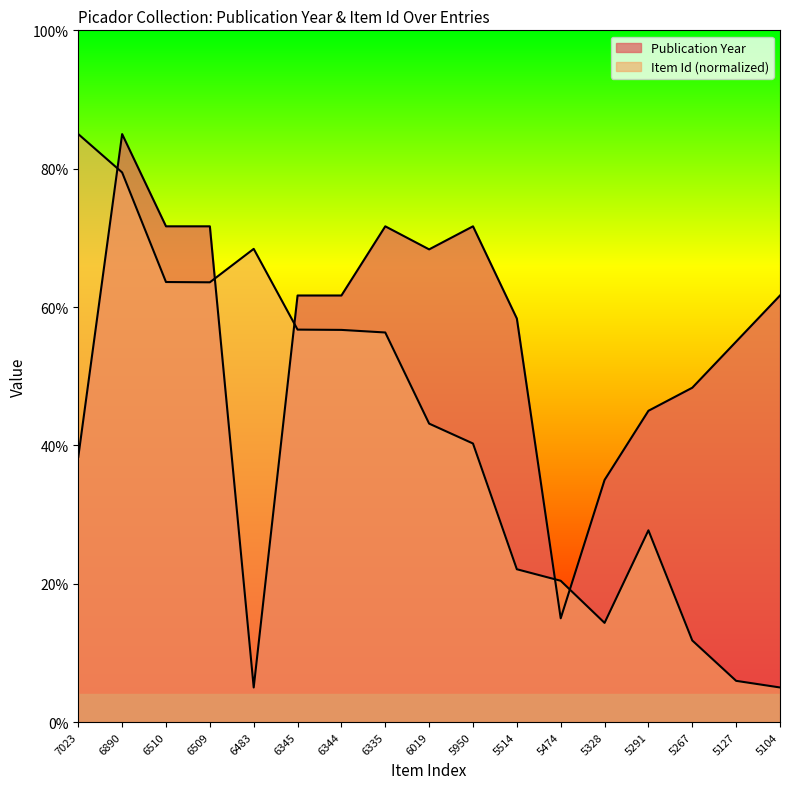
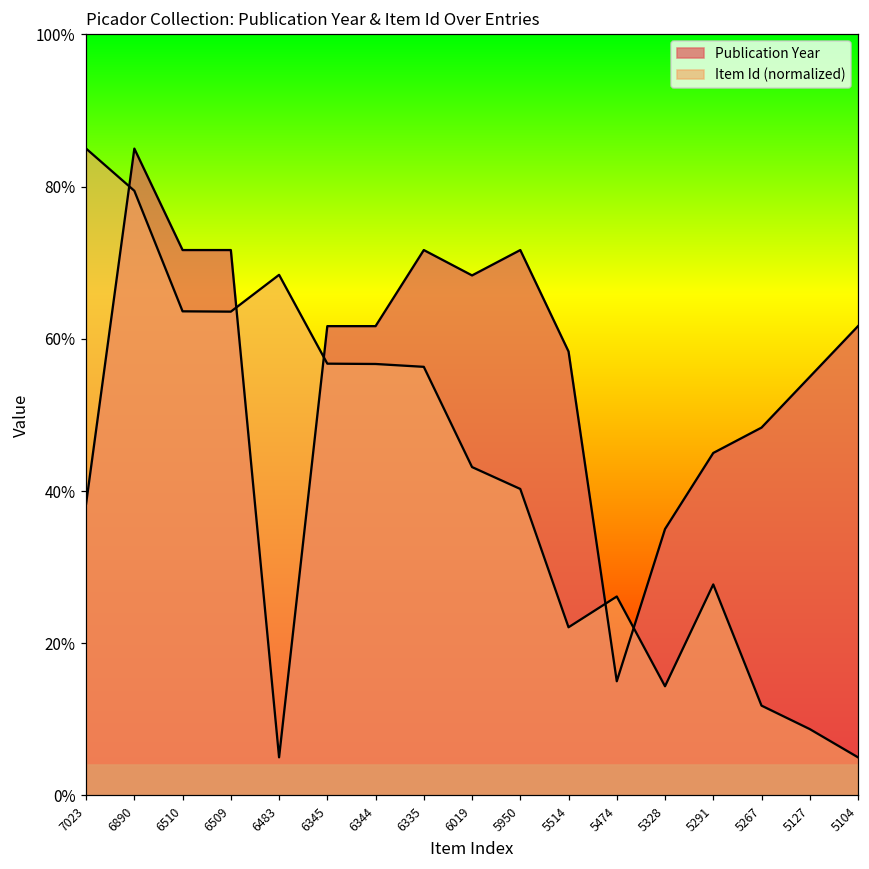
  {
    "Publication Year": {
      "7023": "38%",
      "6890": "85%",
      "6510": "72%",
      "6509": "72%",
      "6483": "5%",
      "6345": "62%",
      "6344": "62%",
      "6335": "72%",
      "6019": "68%",
      "5950": "72%",
      "5514": "58%",
      "5474": "15%",
      "5328": "35%",
      "5291": "45%",
      "5267": "48%",
      "5127": "55%",
      "5104": "62%"
    },
    "Item Id (normalized)": {
      "7023": "85%",
      "6890": "79%",
      "6510": "64%",
      "6509": "64%",
      "6483": "68%",
      "6345": "57%",
      "6344": "57%",
      "6335": "56%",
      "6019": "43%",
      "5950": "40%",
      "5514": "22%",
-     "5474": "20%",
+     "5474": "26%",
      "5328": "14%",
      "5291": "28%",
      "5267": "12%",
-     "5127": "6%",
+     "5127": "9%",
      "5104": "5%"
    }
  }
